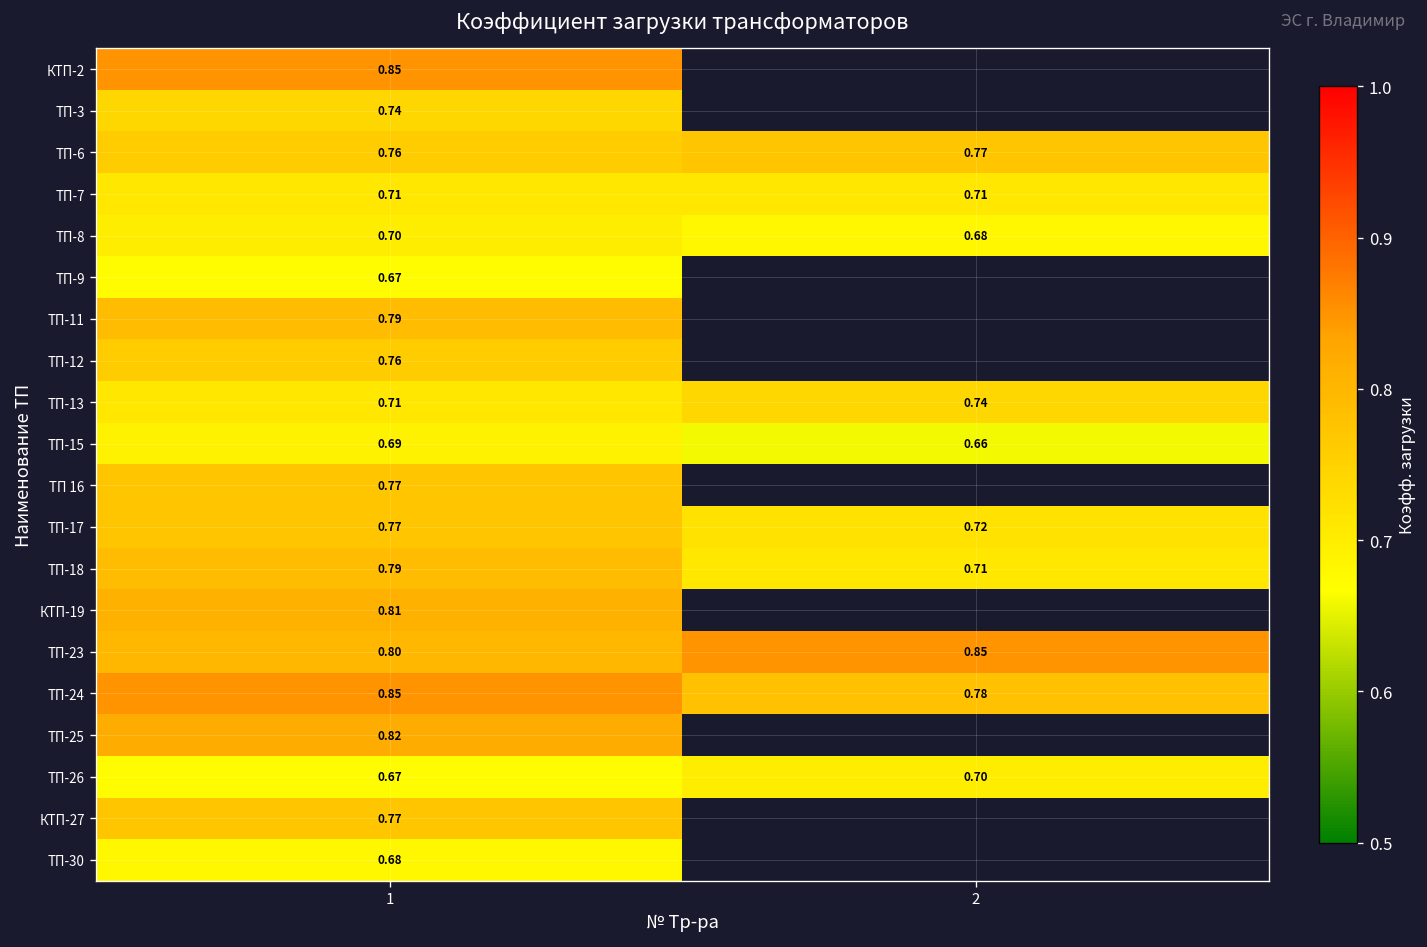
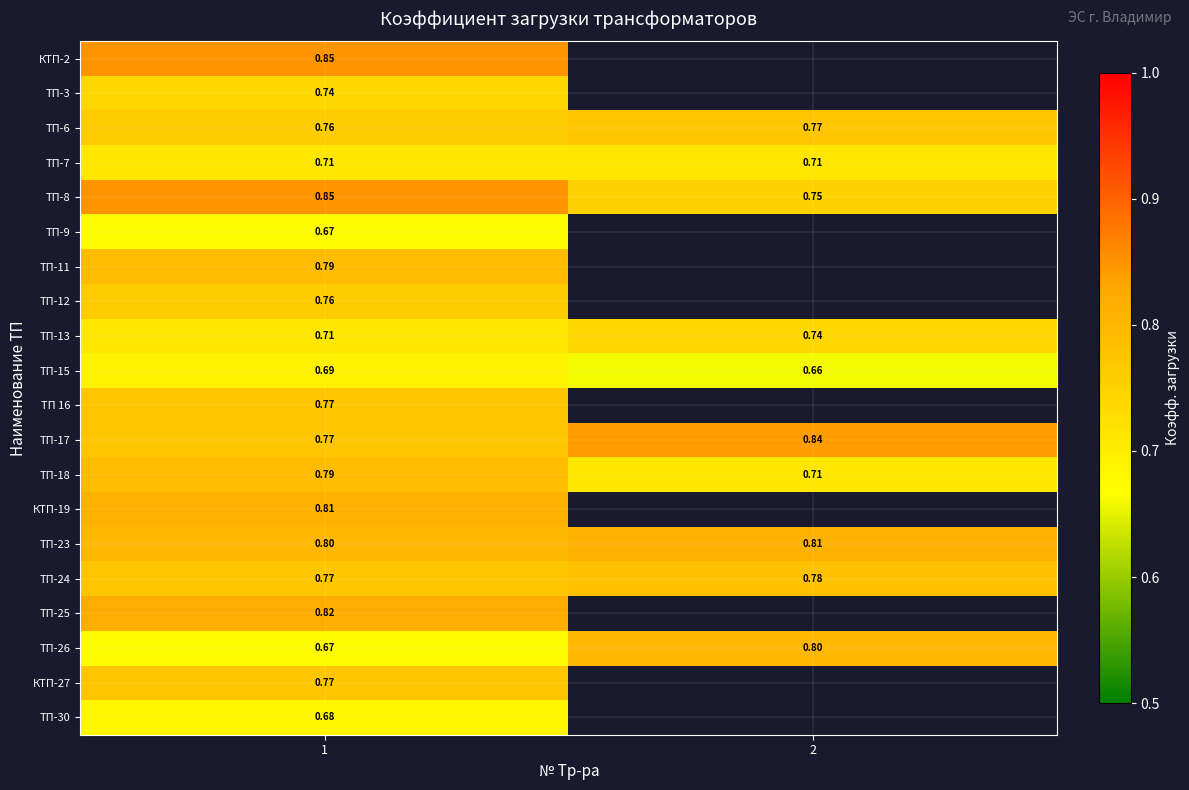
  {
    "КТП-2": {
      "1": 0.85
    },
    "ТП-3": {
      "1": 0.74
    },
    "ТП-6": {
      "1": 0.76,
      "2": 0.77
    },
    "ТП-7": {
      "1": 0.71,
      "2": 0.71
    },
    "ТП-8": {
-     "1": 0.70,
-     "2": 0.68
+     "1": 0.85,
+     "2": 0.75
    },
    "ТП-9": {
      "1": 0.67
    },
    "ТП-11": {
      "1": 0.79
    },
    "ТП-12": {
      "1": 0.76
    },
    "ТП-13": {
      "1": 0.71,
      "2": 0.74
    },
    "ТП-15": {
      "1": 0.69,
      "2": 0.66
    },
    "ТП 16": {
      "1": 0.77
    },
    "ТП-17": {
      "1": 0.77,
-     "2": 0.72
+     "2": 0.84
    },
    "ТП-18": {
      "1": 0.79,
      "2": 0.71
    },
    "КТП-19": {
      "1": 0.81
    },
    "ТП-23": {
      "1": 0.80,
-     "2": 0.85
+     "2": 0.81
    },
    "ТП-24": {
-     "1": 0.85,
+     "1": 0.77,
      "2": 0.78
    },
    "ТП-25": {
      "1": 0.82
    },
    "ТП-26": {
      "1": 0.67,
-     "2": 0.70
+     "2": 0.80
    },
    "КТП-27": {
      "1": 0.77
    },
    "ТП-30": {
      "1": 0.68
    }
  }
